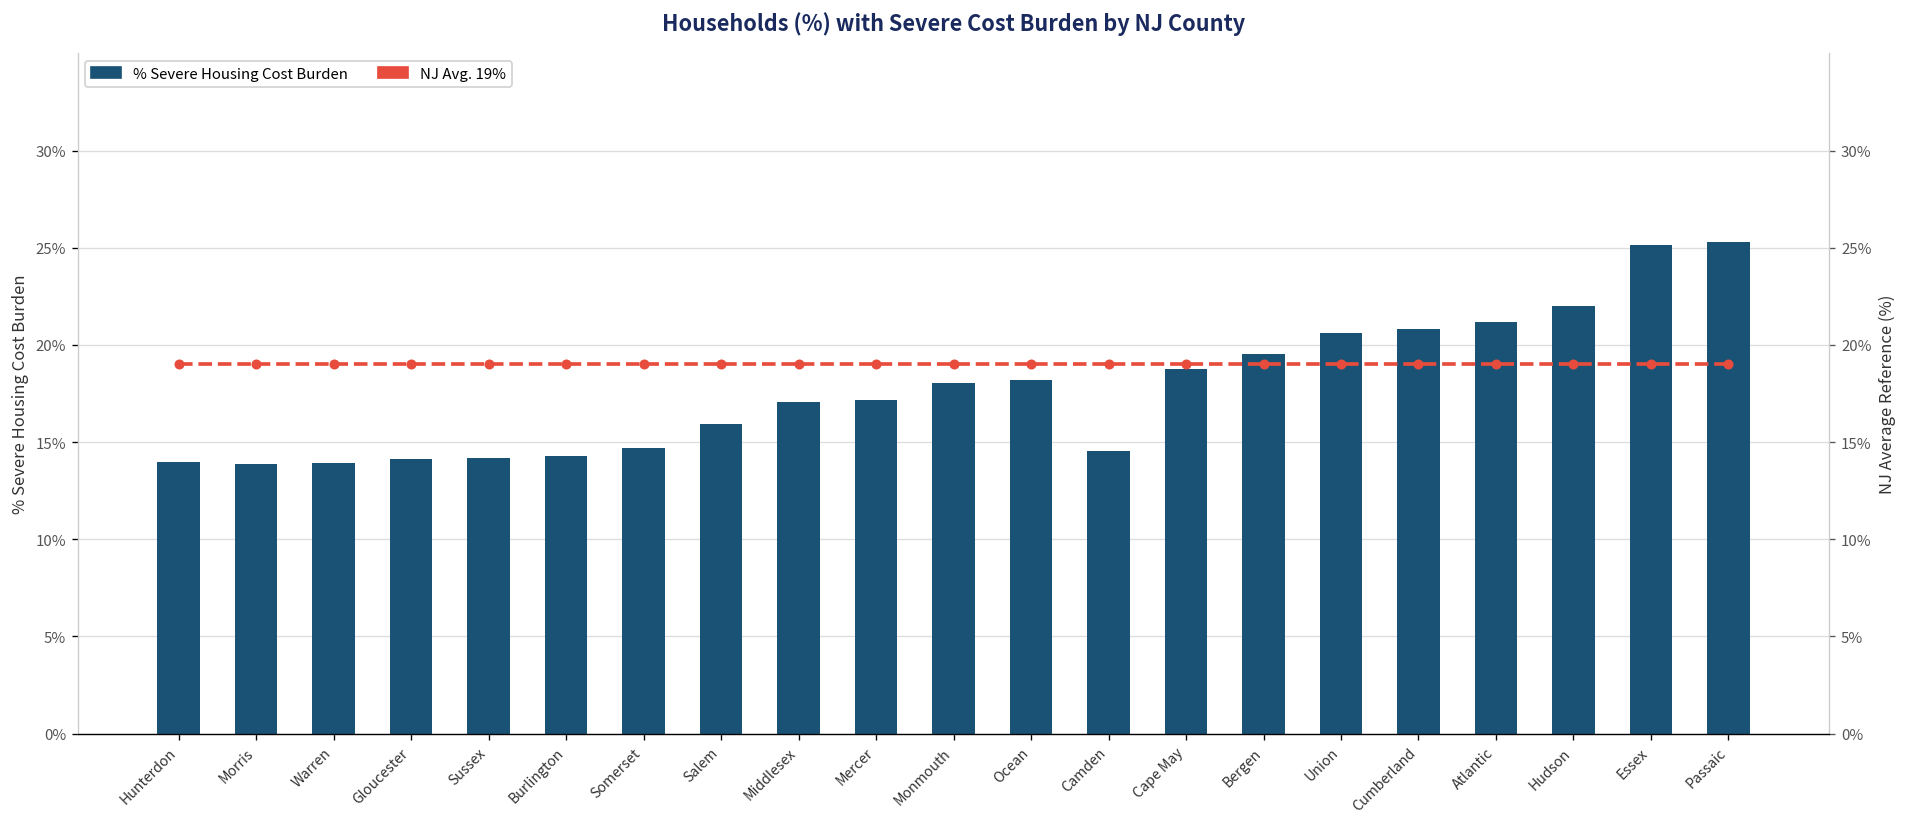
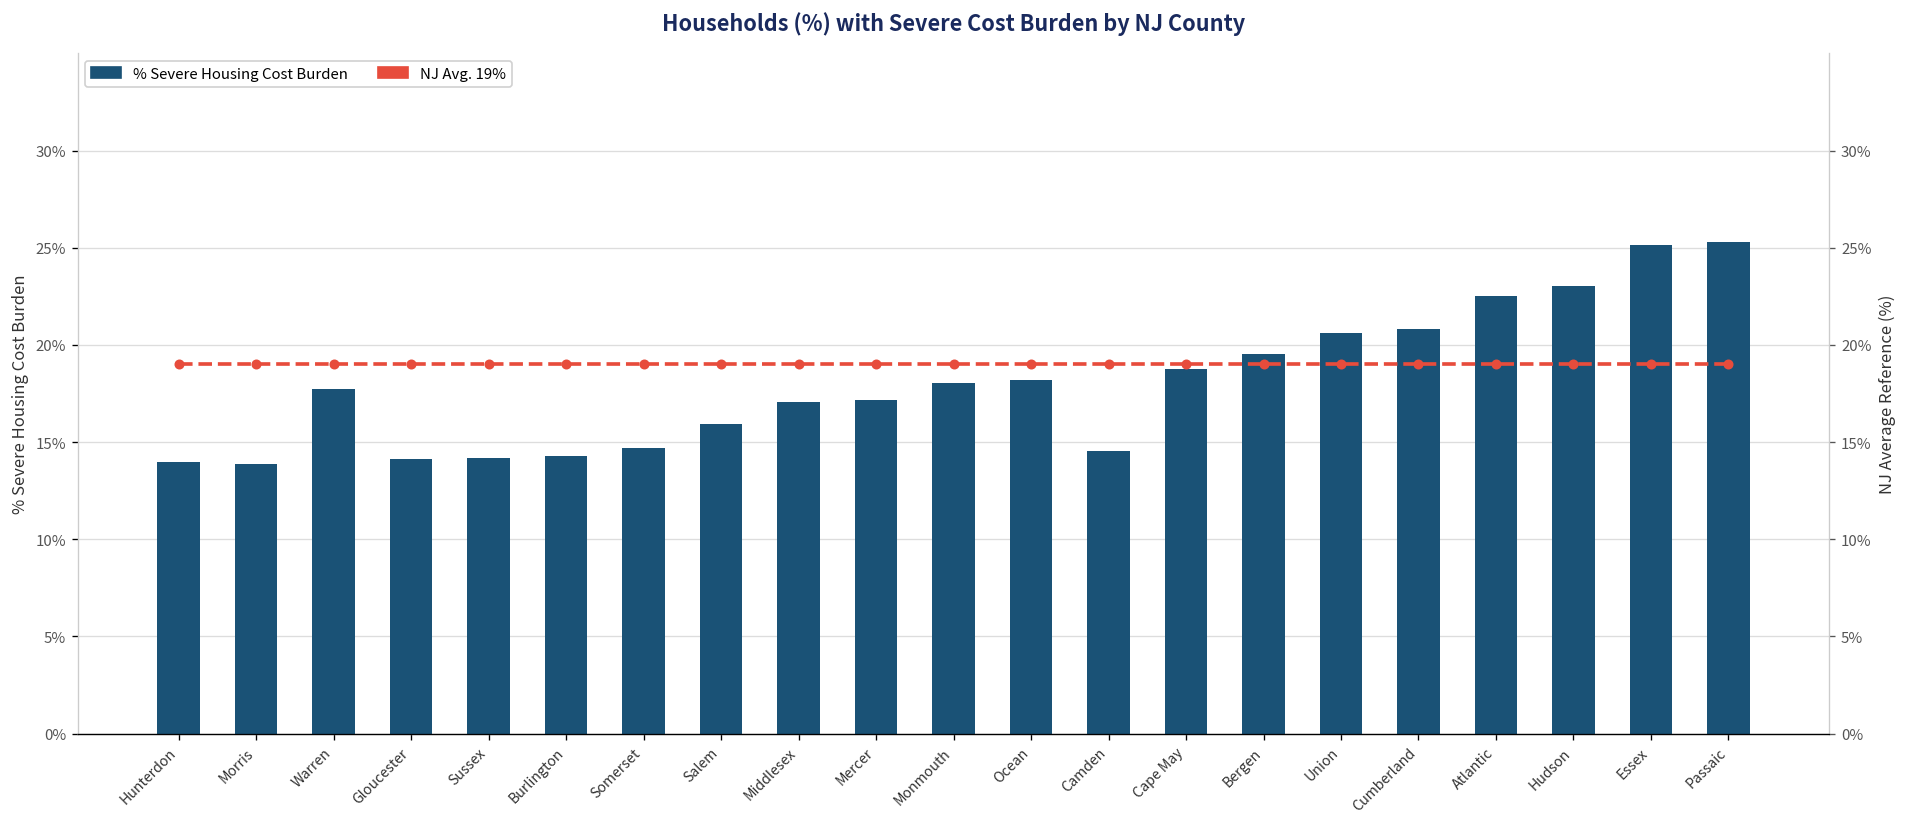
  {
    "% Severe Housing Cost Burden": {
      "Hunterdon": "14.0%",
      "Morris": "13.9%",
-     "Warren": "13.9%",
+     "Warren": "17.7%",
      "Gloucester": "14.2%",
      "Sussex": "14.2%",
      "Burlington": "14.3%",
      "Somerset": "14.7%",
      "Salem": "15.9%",
      "Middlesex": "17.1%",
      "Mercer": "17.2%",
      "Monmouth": "18.1%",
      "Ocean": "18.2%",
      "Camden": "14.5%",
      "Cape May": "18.7%",
      "Bergen": "19.5%",
      "Union": "20.6%",
      "Cumberland": "20.8%",
-     "Atlantic": "21.2%",
-     "Hudson": "22.0%",
+     "Atlantic": "22.5%",
+     "Hudson": "23.0%",
      "Essex": "25.1%",
      "Passaic": "25.3%"
    },
    "NJ Avg. 19%": {
      "Hunterdon": "19.0%",
      "Morris": "19.0%",
      "Warren": "19.0%",
      "Gloucester": "19.0%",
      "Sussex": "19.0%",
      "Burlington": "19.0%",
      "Somerset": "19.0%",
      "Salem": "19.0%",
      "Middlesex": "19.0%",
      "Mercer": "19.0%",
      "Monmouth": "19.0%",
      "Ocean": "19.0%",
      "Camden": "19.0%",
      "Cape May": "19.0%",
      "Bergen": "19.0%",
      "Union": "19.0%",
      "Cumberland": "19.0%",
      "Atlantic": "19.0%",
      "Hudson": "19.0%",
      "Essex": "19.0%",
      "Passaic": "19.0%"
    }
  }
